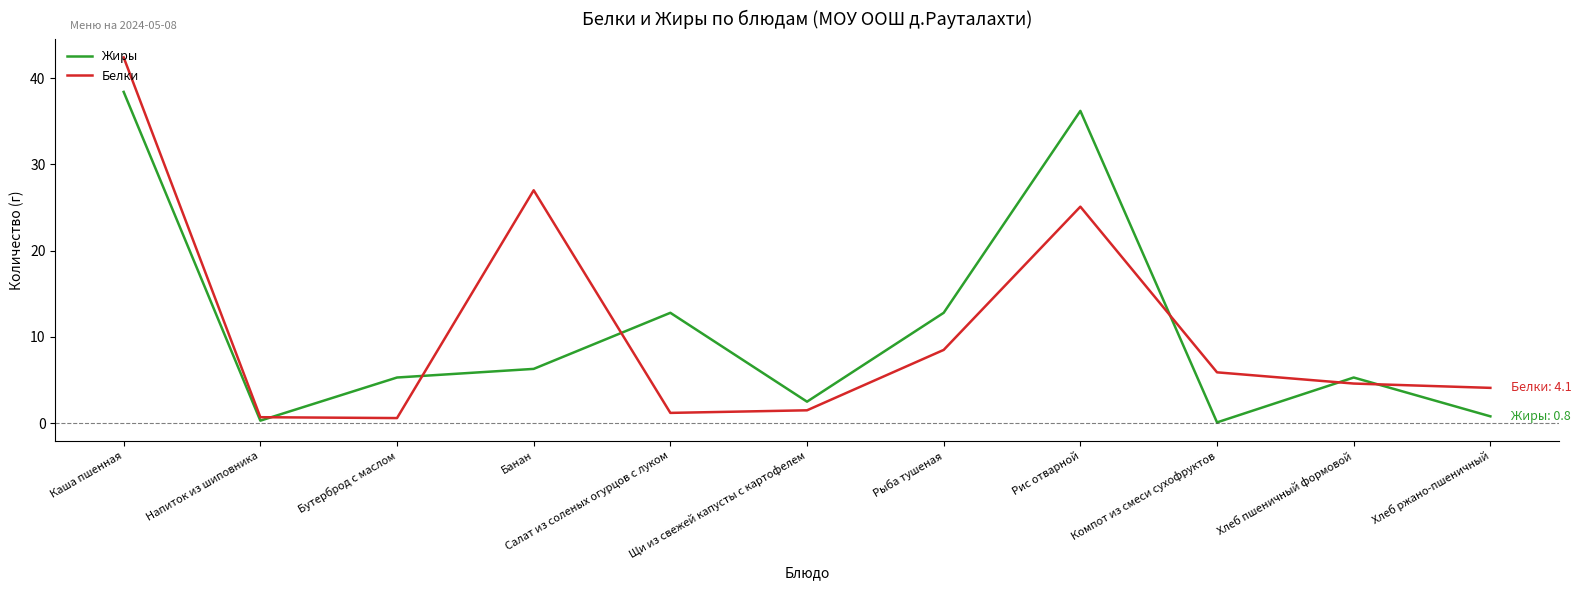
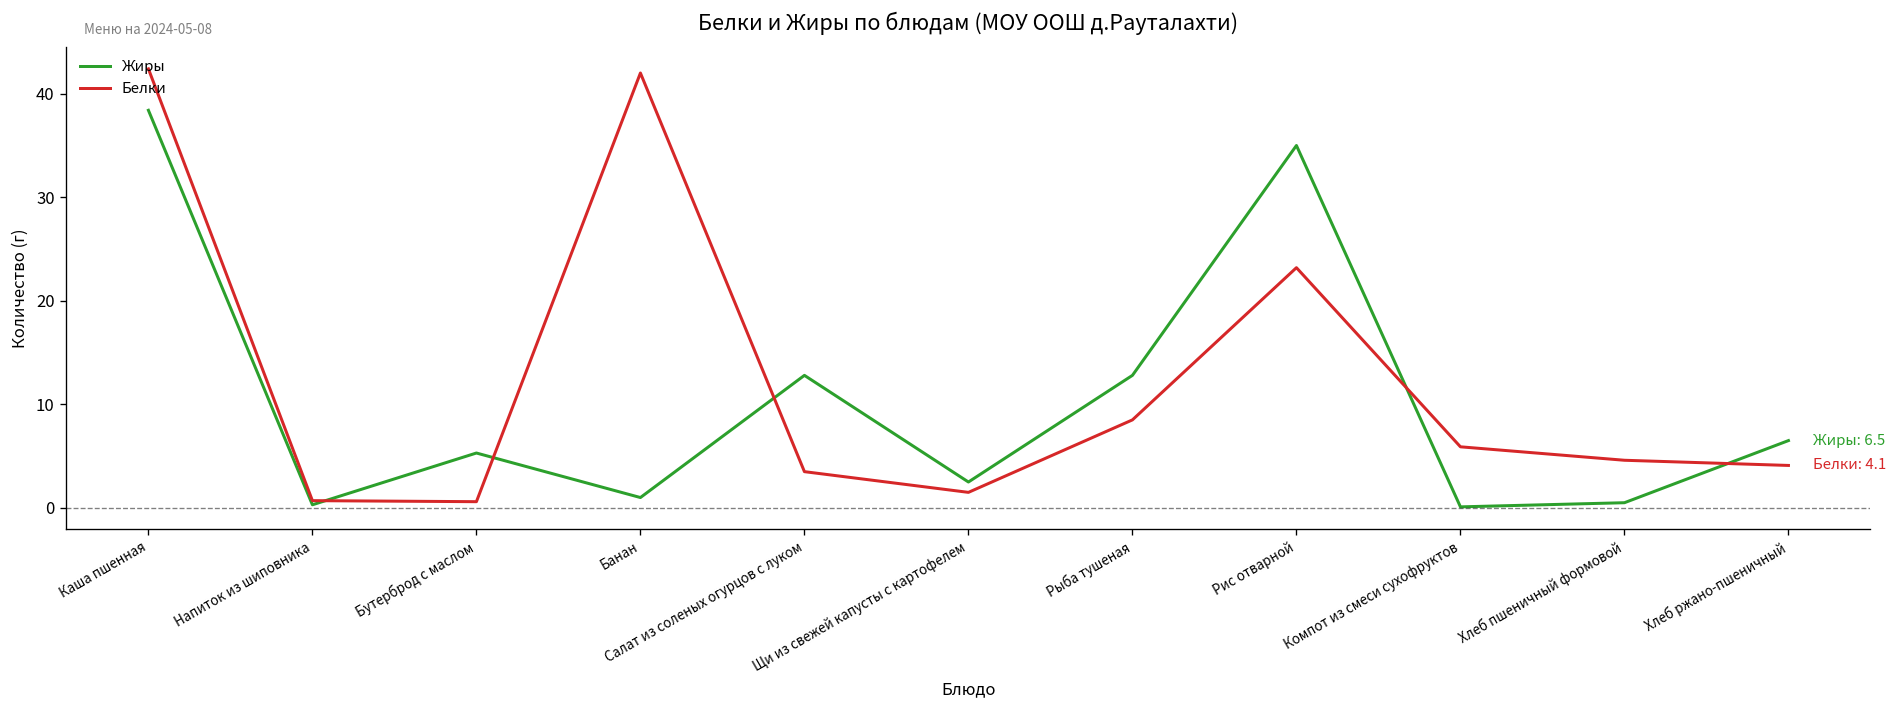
  {
    "Жиры": {
-     "Банан": 6,
-     "Рис отварной": 36,
-     "Хлеб пшеничный формовой": 5,
-     "Хлеб ржано-пшеничный": 0.8
+     "Банан": 1,
+     "Рис отварной": 35,
+     "Хлеб пшеничный формовой": 1,
+     "Хлеб ржано-пшеничный": 6.5
    },
    "Белки": {
      "Каша пшенная": 42,
      "Напиток из шиповника": 1,
      "Бутерброд с маслом": 1,
-     "Банан": 27,
-     "Салат из соленых огурцов с луком": 1,
+     "Банан": 42,
+     "Салат из соленых огурцов с луком": 4,
      "Щи из свежей капусты с картофелем": 2,
      "Рыба тушеная": 9,
-     "Рис отварной": 25,
+     "Рис отварной": 23,
      "Компот из смеси сухофруктов": 6,
      "Хлеб пшеничный формовой": 5
    }
  }
